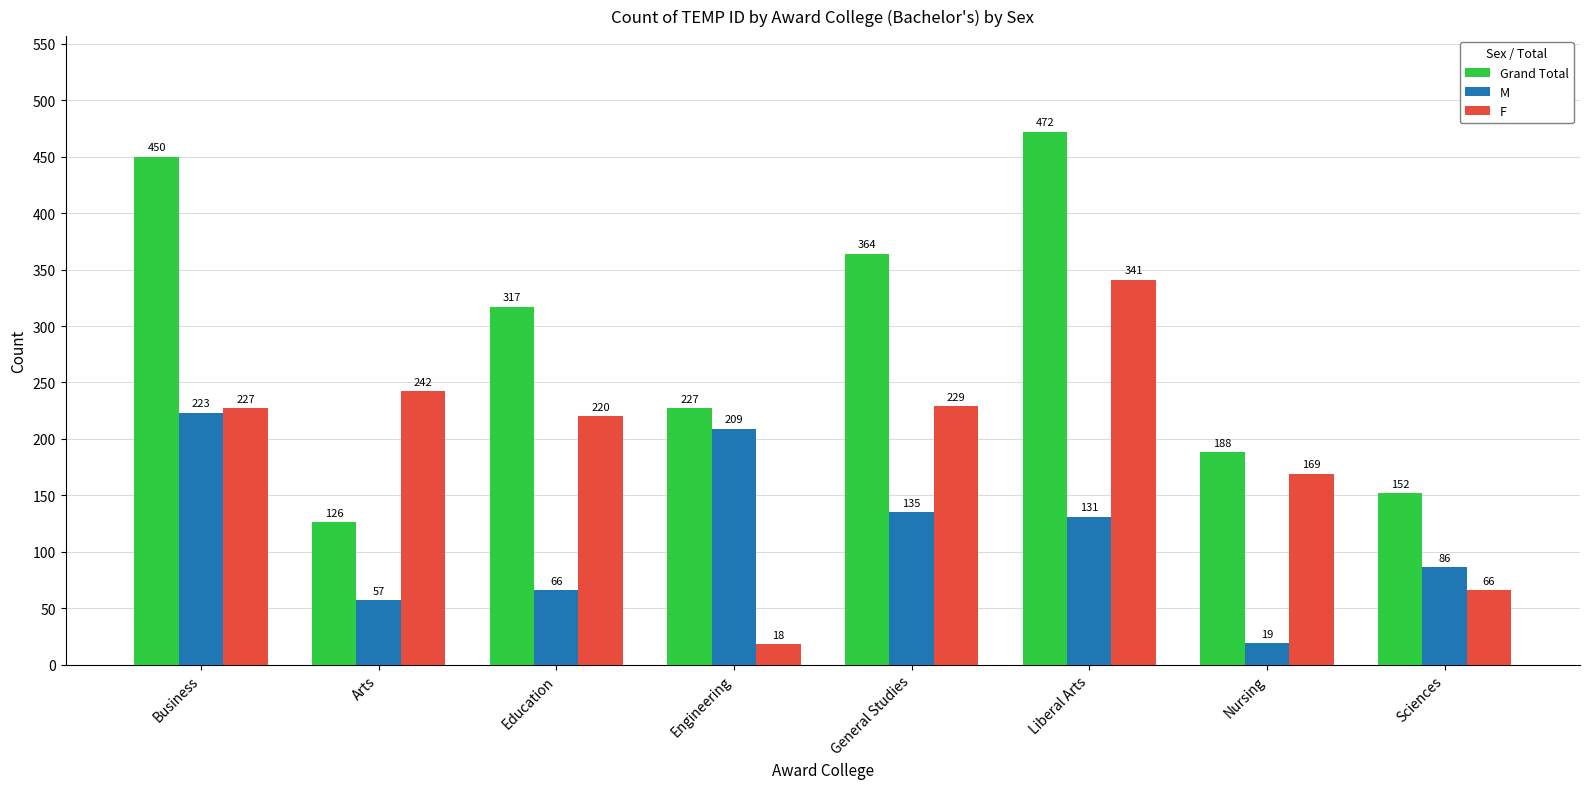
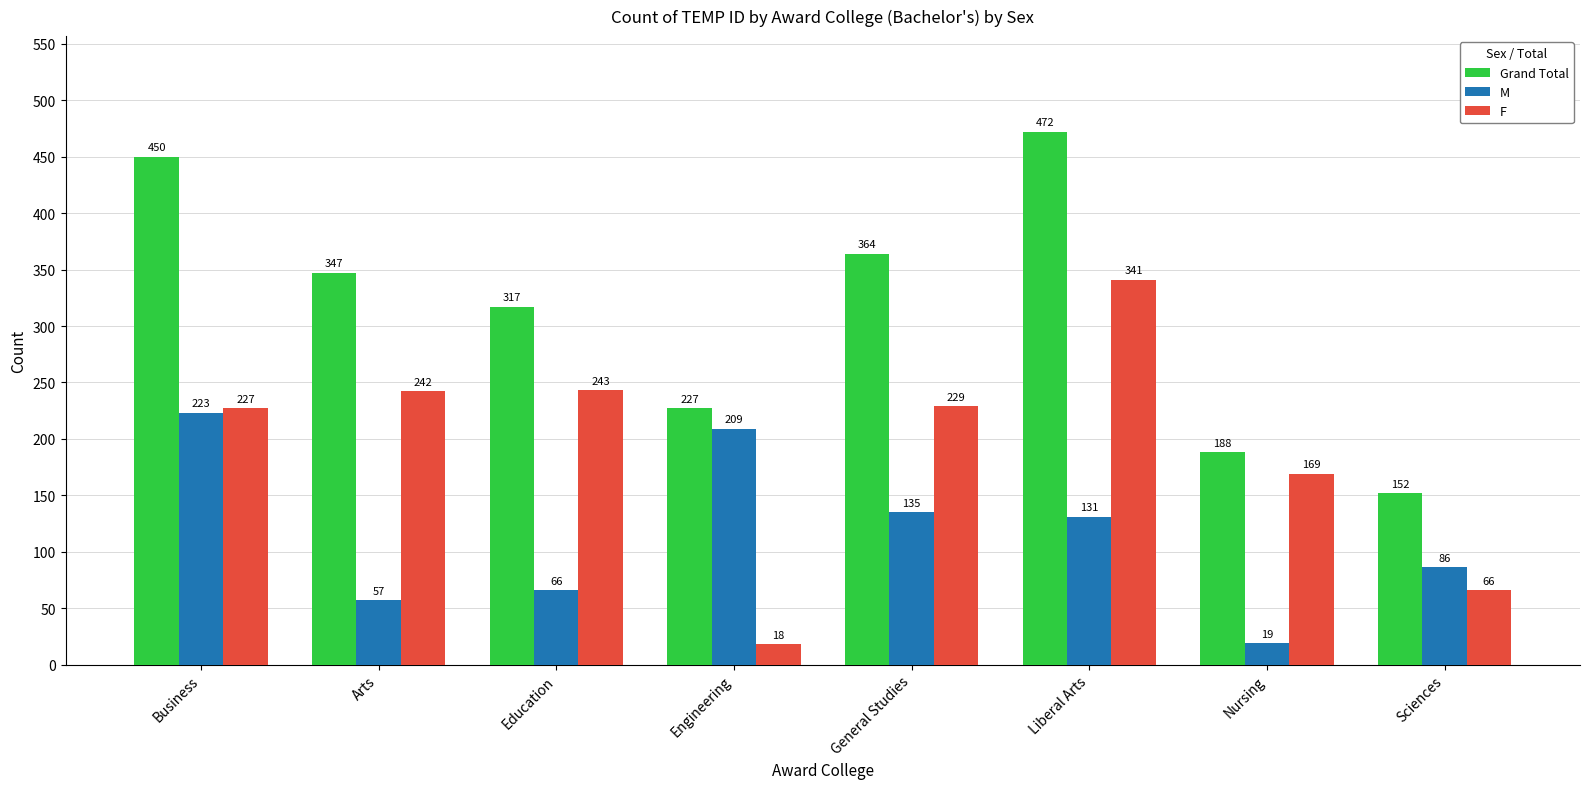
  {
    "Grand Total": {
      "Business": 450,
-     "Arts": 126,
+     "Arts": 347,
      "Education": 317,
      "Engineering": 227,
      "General Studies": 364,
      "Liberal Arts": 472,
      "Nursing": 188,
      "Sciences": 152
    },
    "M": {
      "Business": 223,
      "Arts": 57,
      "Education": 66,
      "Engineering": 209,
      "General Studies": 135,
      "Liberal Arts": 131,
      "Nursing": 19,
      "Sciences": 86
    },
    "F": {
      "Business": 227,
      "Arts": 242,
-     "Education": 220,
+     "Education": 243,
      "Engineering": 18,
      "General Studies": 229,
      "Liberal Arts": 341,
      "Nursing": 169,
      "Sciences": 66
    }
  }
